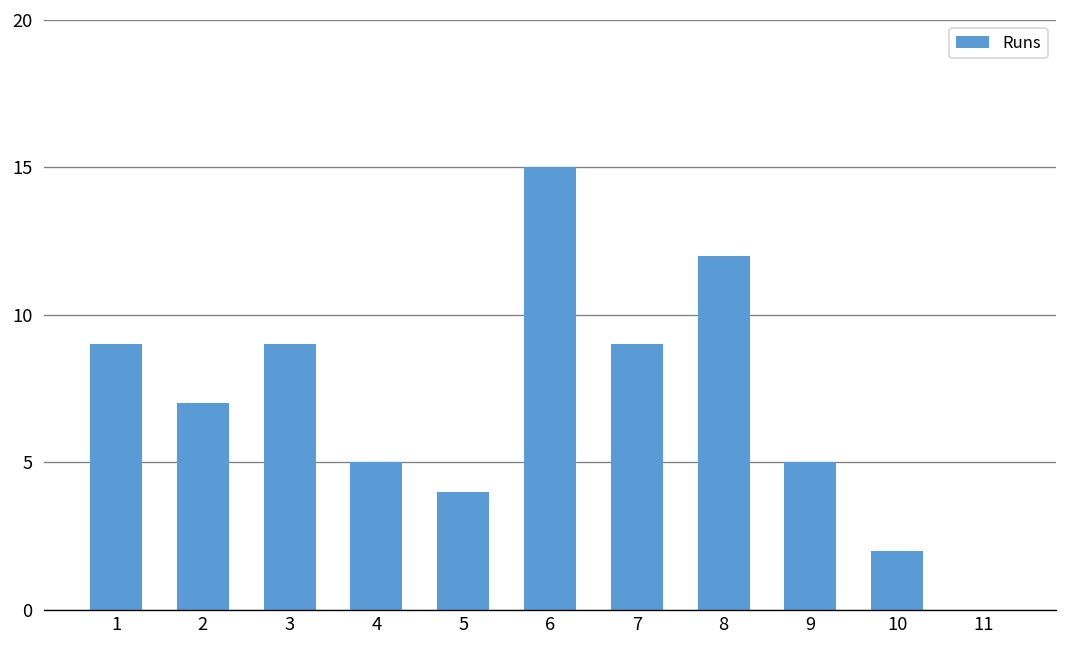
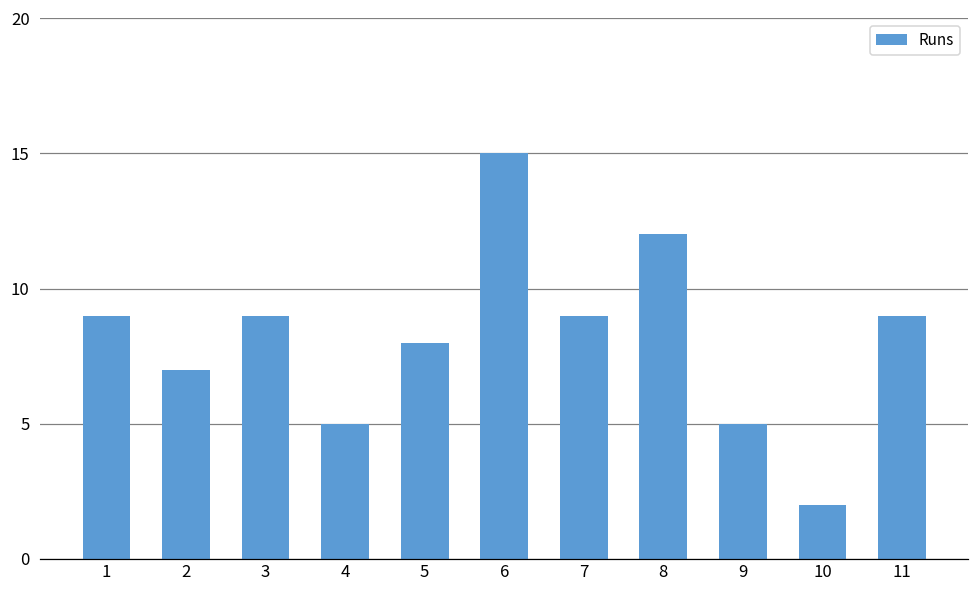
  {
    "1": 9,
    "2": 7,
    "3": 9,
    "4": 5,
-   "5": 4,
+   "5": 8,
    "6": 15,
    "7": 9,
    "8": 12,
    "9": 5,
    "10": 2,
-   "11": 0
+   "11": 9
  }
